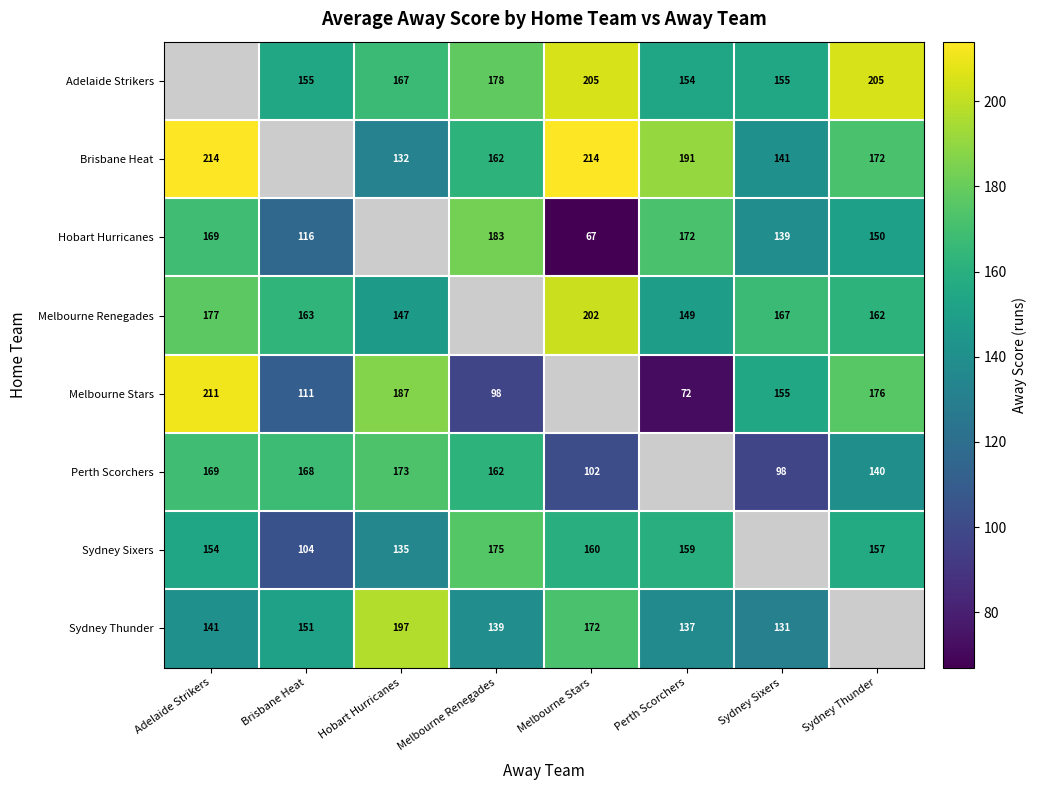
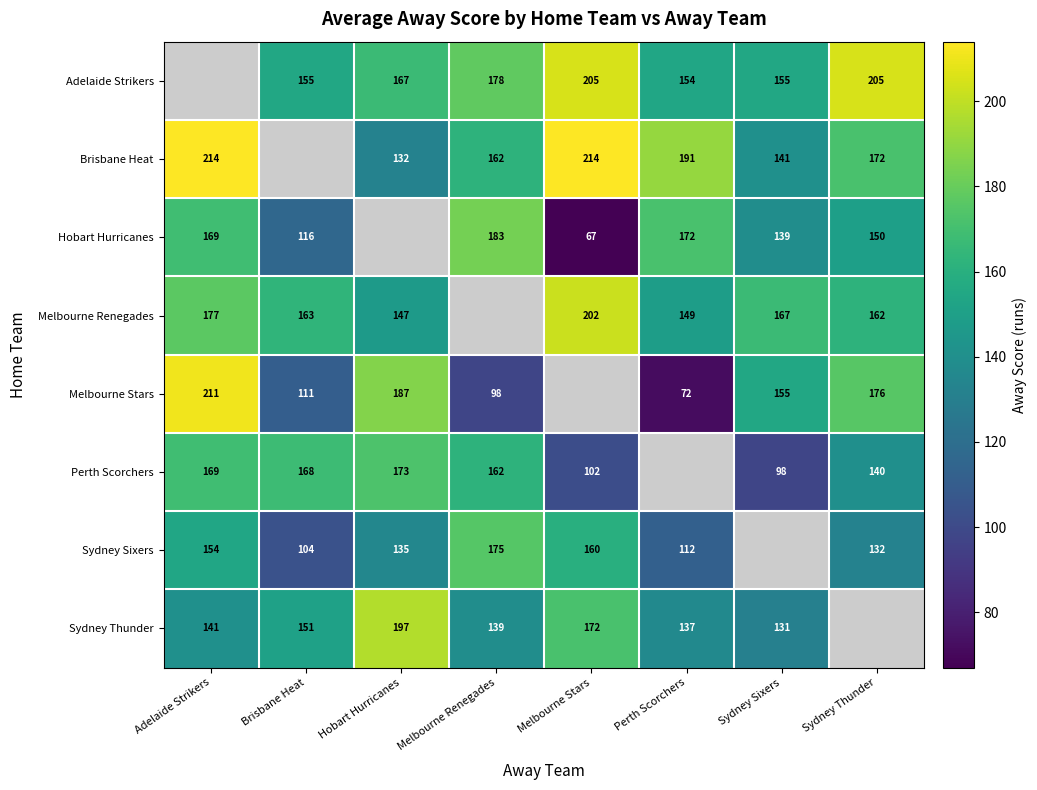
  {
    "Adelaide Strikers": {
      "Brisbane Heat": 155,
      "Hobart Hurricanes": 167,
      "Melbourne Renegades": 178,
      "Melbourne Stars": 205,
      "Perth Scorchers": 154,
      "Sydney Sixers": 155,
      "Sydney Thunder": 205
    },
    "Brisbane Heat": {
      "Adelaide Strikers": 214,
      "Hobart Hurricanes": 132,
      "Melbourne Renegades": 162,
      "Melbourne Stars": 214,
      "Perth Scorchers": 191,
      "Sydney Sixers": 141,
      "Sydney Thunder": 172
    },
    "Hobart Hurricanes": {
      "Adelaide Strikers": 169,
      "Brisbane Heat": 116,
      "Melbourne Renegades": 183,
      "Melbourne Stars": 67,
      "Perth Scorchers": 172,
      "Sydney Sixers": 139,
      "Sydney Thunder": 150
    },
    "Melbourne Renegades": {
      "Adelaide Strikers": 177,
      "Brisbane Heat": 163,
      "Hobart Hurricanes": 147,
      "Melbourne Stars": 202,
      "Perth Scorchers": 149,
      "Sydney Sixers": 167,
      "Sydney Thunder": 162
    },
    "Melbourne Stars": {
      "Adelaide Strikers": 211,
      "Brisbane Heat": 111,
      "Hobart Hurricanes": 187,
      "Melbourne Renegades": 98,
      "Perth Scorchers": 72,
      "Sydney Sixers": 155,
      "Sydney Thunder": 176
    },
    "Perth Scorchers": {
      "Adelaide Strikers": 169,
      "Brisbane Heat": 168,
      "Hobart Hurricanes": 173,
      "Melbourne Renegades": 162,
      "Melbourne Stars": 102,
      "Sydney Sixers": 98,
      "Sydney Thunder": 140
    },
    "Sydney Sixers": {
      "Adelaide Strikers": 154,
      "Brisbane Heat": 104,
      "Hobart Hurricanes": 135,
      "Melbourne Renegades": 175,
      "Melbourne Stars": 160,
-     "Perth Scorchers": 159,
-     "Sydney Thunder": 157
+     "Perth Scorchers": 112,
+     "Sydney Thunder": 132
    },
    "Sydney Thunder": {
      "Adelaide Strikers": 141,
      "Brisbane Heat": 151,
      "Hobart Hurricanes": 197,
      "Melbourne Renegades": 139,
      "Melbourne Stars": 172,
      "Perth Scorchers": 137,
      "Sydney Sixers": 131
    }
  }
